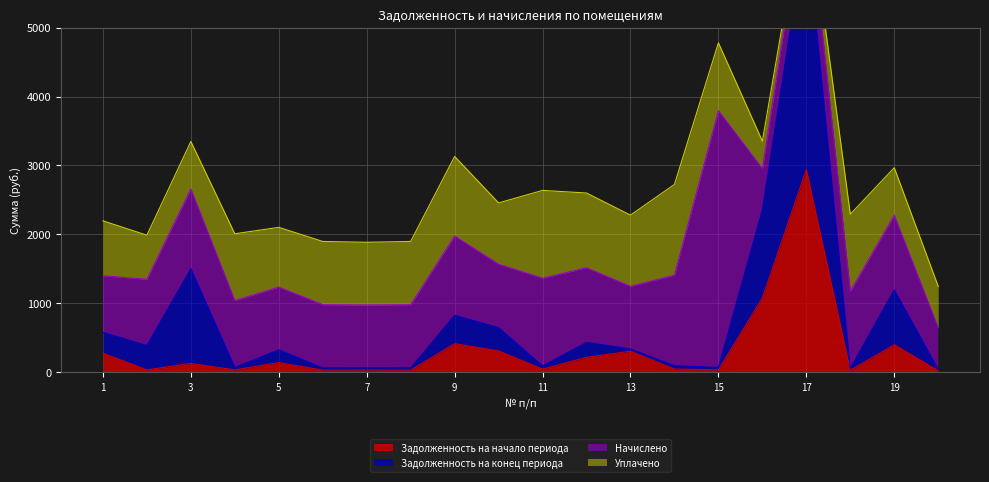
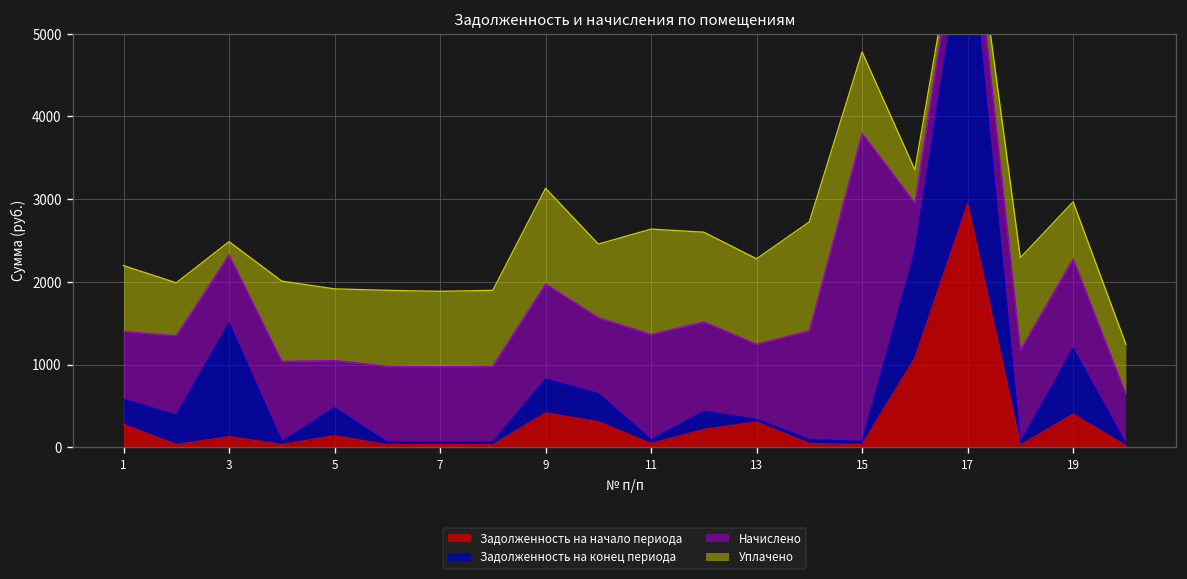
  {
    "Задолженность на начало периода": {
      "1": 300,
      "3": 100,
      "5": 100,
      "9": 400,
      "11": 0,
      "17": 2900,
      "19": 400
    },
    "Задолженность на конец периода": {
      "1": 300,
      "3": 1400,
-     "5": 200,
+     "5": 300,
      "9": 400,
      "11": 0,
      "19": 800
    },
    "Начислено": {
      "1": 800,
-     "3": 1200,
-     "5": 900,
+     "3": 800,
+     "5": 600,
      "7": 900,
      "9": 1100,
      "11": 1300,
      "13": 900,
      "15": 3700,
      "19": 1100
    },
    "Уплачено": {
      "1": 800,
-     "3": 700,
+     "3": 200,
      "5": 900,
      "7": 900,
      "9": 1200,
      "11": 1300,
      "13": 1000,
      "15": 1000,
      "19": 700
    }
  }
